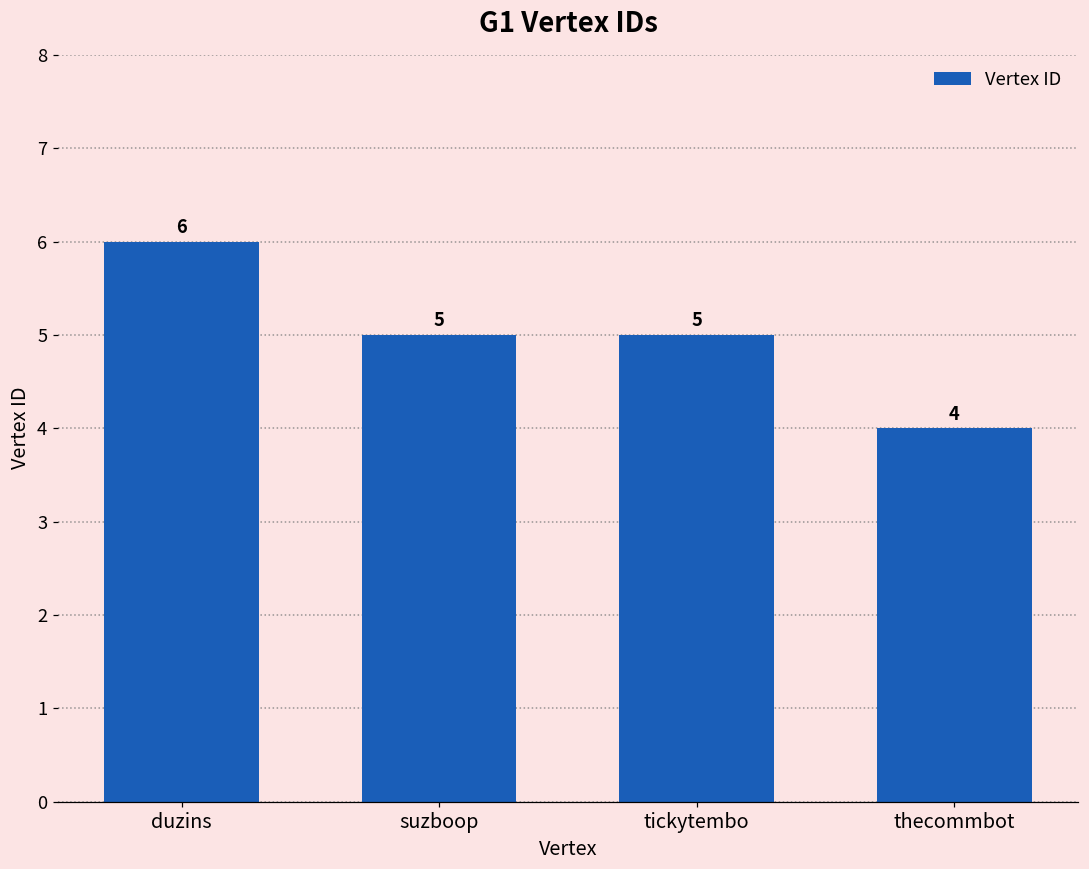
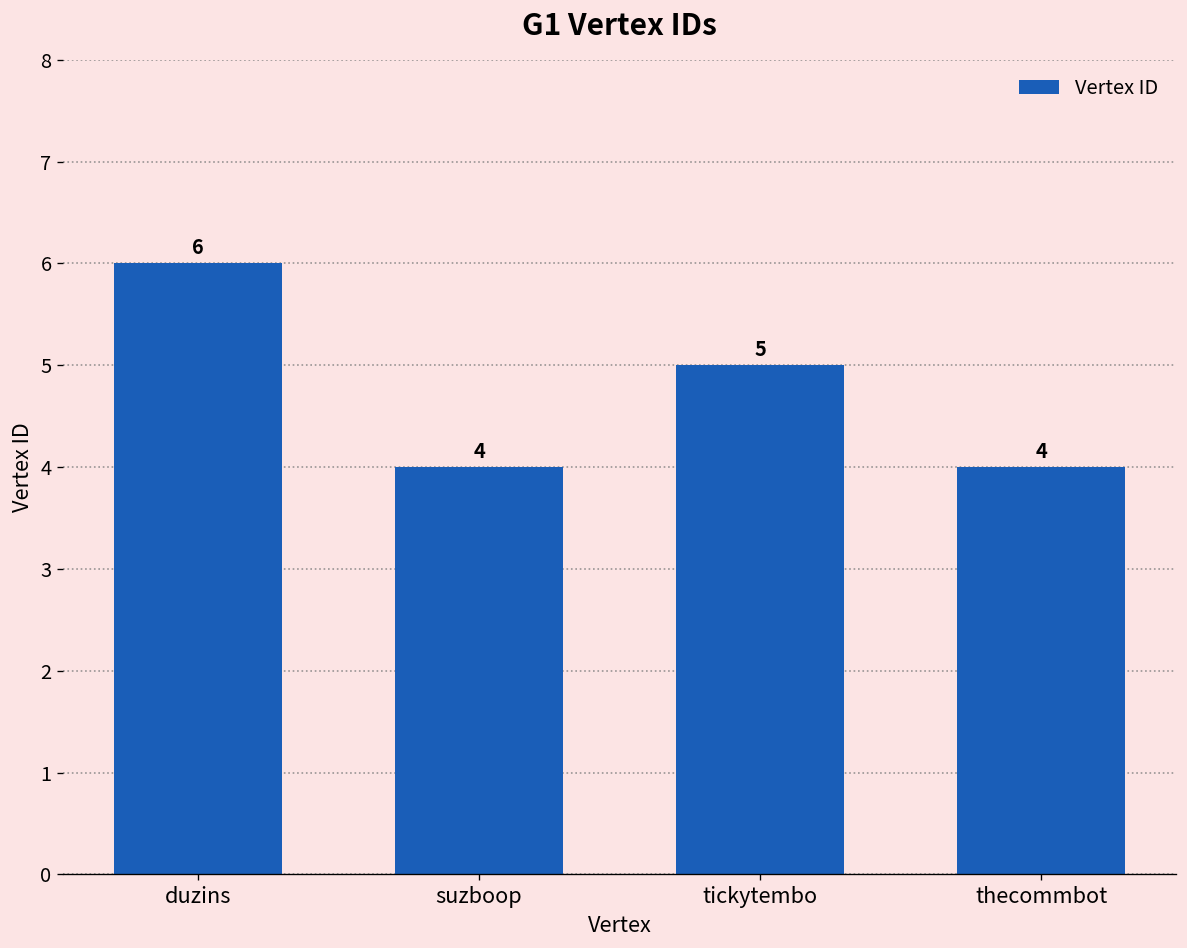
  {
    "duzins": 6,
-   "suzboop": 5,
+   "suzboop": 4,
    "tickytembo": 5,
    "thecommbot": 4
  }
